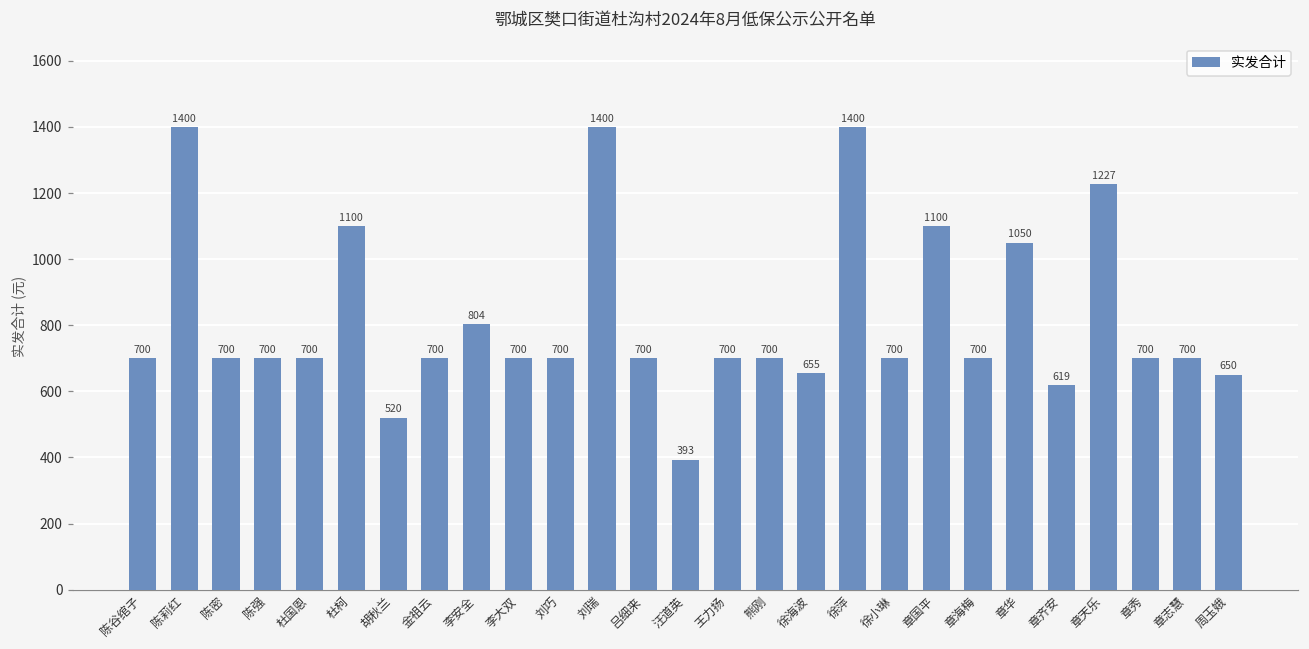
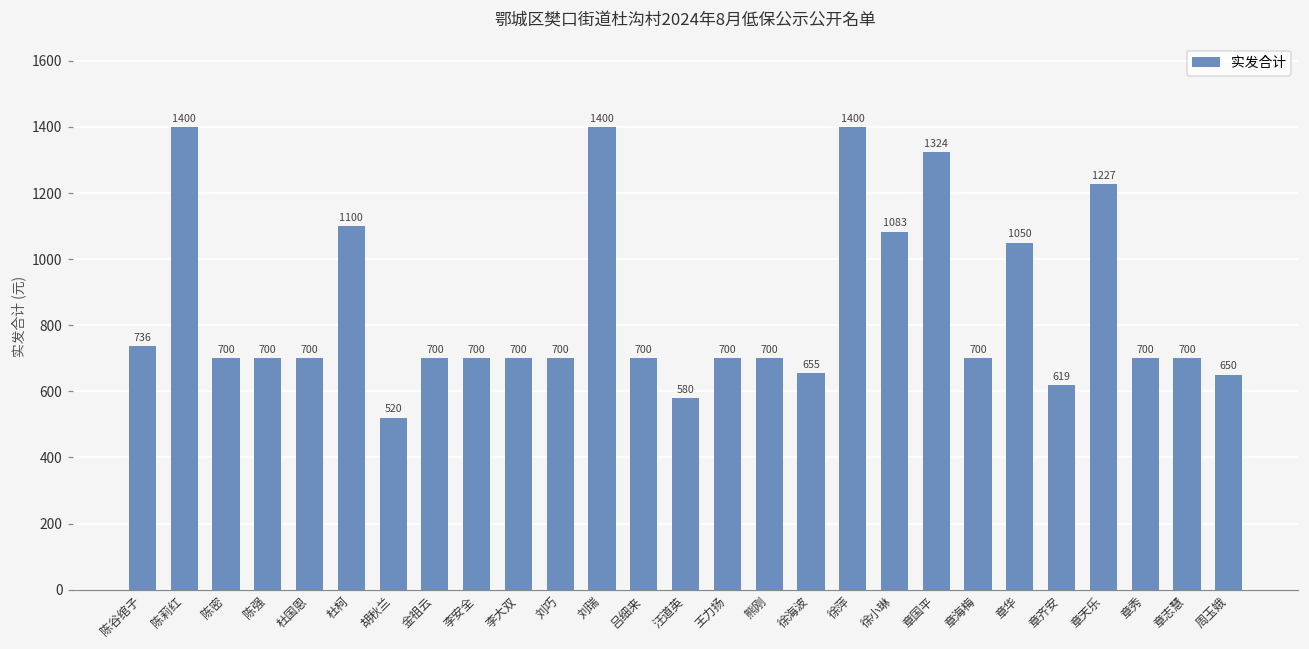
  {
-   "陈谷绾子": 700,
+   "陈谷绾子": 736,
    "陈莉红": 1400,
    "陈密": 700,
    "陈强": 700,
    "杜国恩": 700,
    "杜柯": 1100,
    "胡秋兰": 520,
    "金祖云": 700,
-   "李安全": 804,
+   "李安全": 700,
    "李大双": 700,
    "刘巧": 700,
    "刘瑞": 1400,
    "吕细来": 700,
-   "汪道英": 393,
+   "汪道英": 580,
    "王力扬": 700,
    "熊刚": 700,
    "徐海波": 655,
    "徐萍": 1400,
-   "徐小琳": 700,
-   "章国平": 1100,
+   "徐小琳": 1083,
+   "章国平": 1324,
    "章海梅": 700,
    "章华": 1050,
    "章齐安": 619,
    "章天乐": 1227,
    "章秀": 700,
    "章志慧": 700,
    "周玉娥": 650
  }
